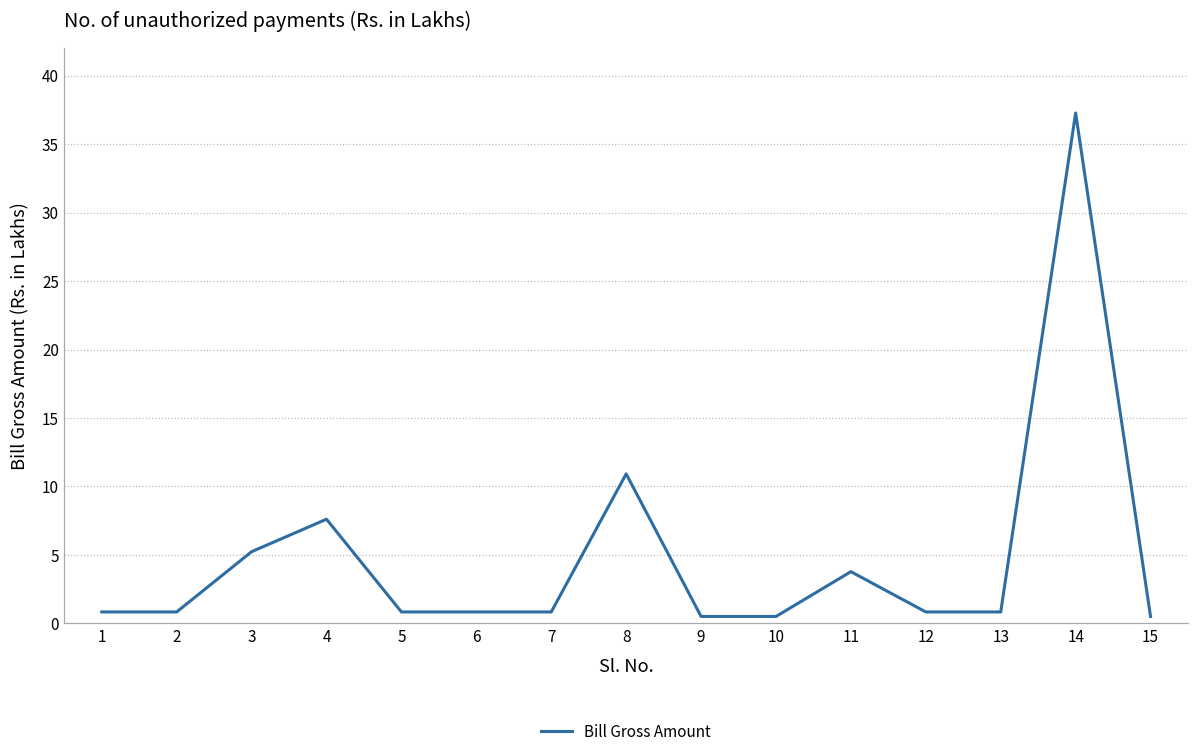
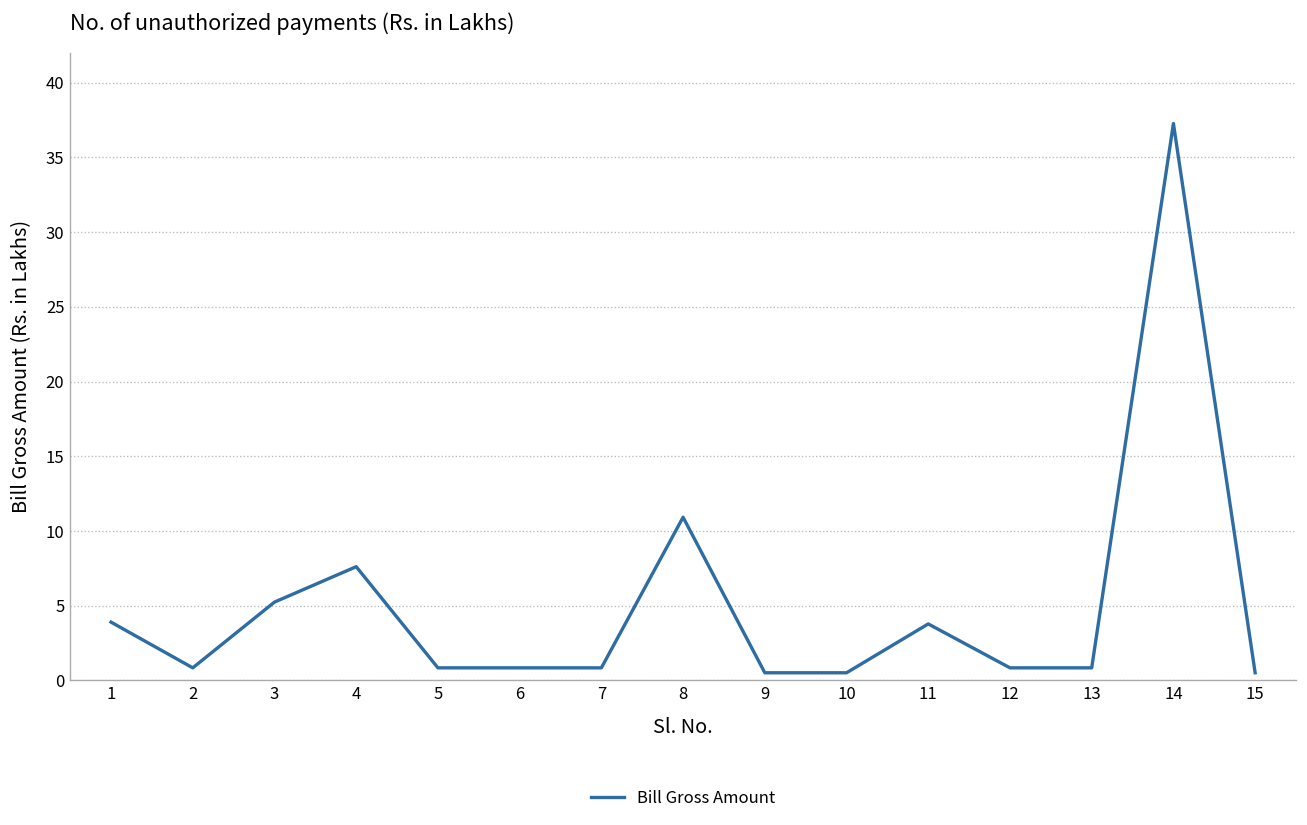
  {
-   "1": 0.8,
+   "1": 3.9,
    "2": 0.8,
    "3": 5.2,
    "4": 7.6,
    "5": 0.8,
    "6": 0.8,
    "7": 0.8,
    "8": 10.9,
    "9": 0.5,
    "10": 0.5,
    "11": 3.8,
    "12": 0.8,
    "13": 0.8,
    "14": 37.3,
    "15": 0.5
  }
